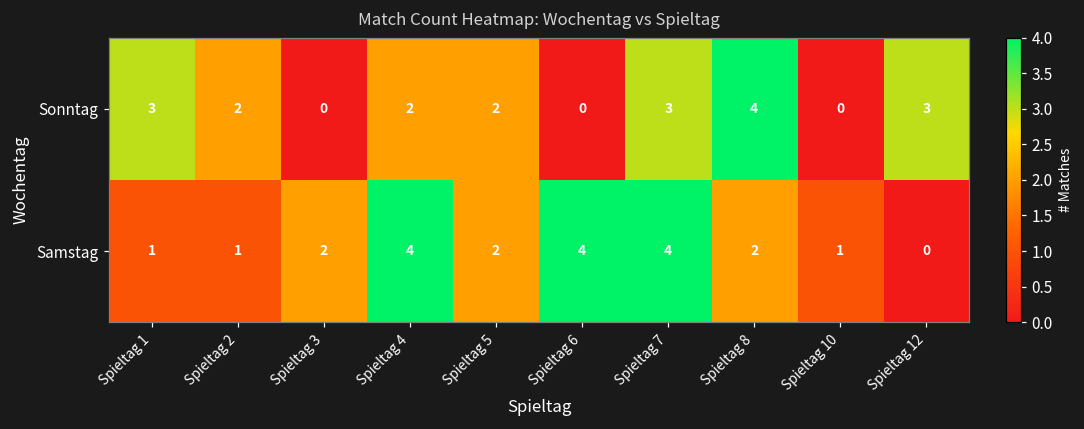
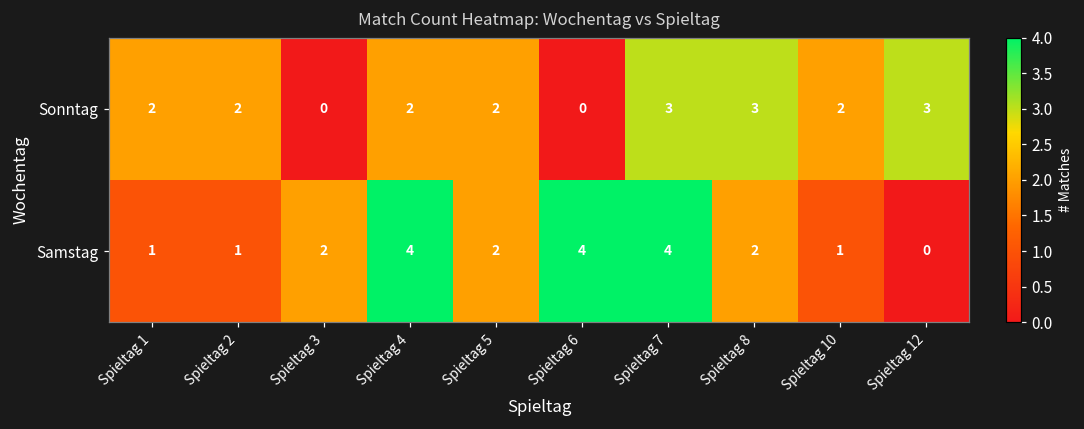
  {
    "Sonntag": {
-     "Spieltag 1": 3,
+     "Spieltag 1": 2,
      "Spieltag 2": 2,
      "Spieltag 3": 0,
      "Spieltag 4": 2,
      "Spieltag 5": 2,
      "Spieltag 6": 0,
      "Spieltag 7": 3,
-     "Spieltag 8": 4,
-     "Spieltag 10": 0,
+     "Spieltag 8": 3,
+     "Spieltag 10": 2,
      "Spieltag 12": 3
    },
    "Samstag": {
      "Spieltag 1": 1,
      "Spieltag 2": 1,
      "Spieltag 3": 2,
      "Spieltag 4": 4,
      "Spieltag 5": 2,
      "Spieltag 6": 4,
      "Spieltag 7": 4,
      "Spieltag 8": 2,
      "Spieltag 10": 1,
      "Spieltag 12": 0
    }
  }
